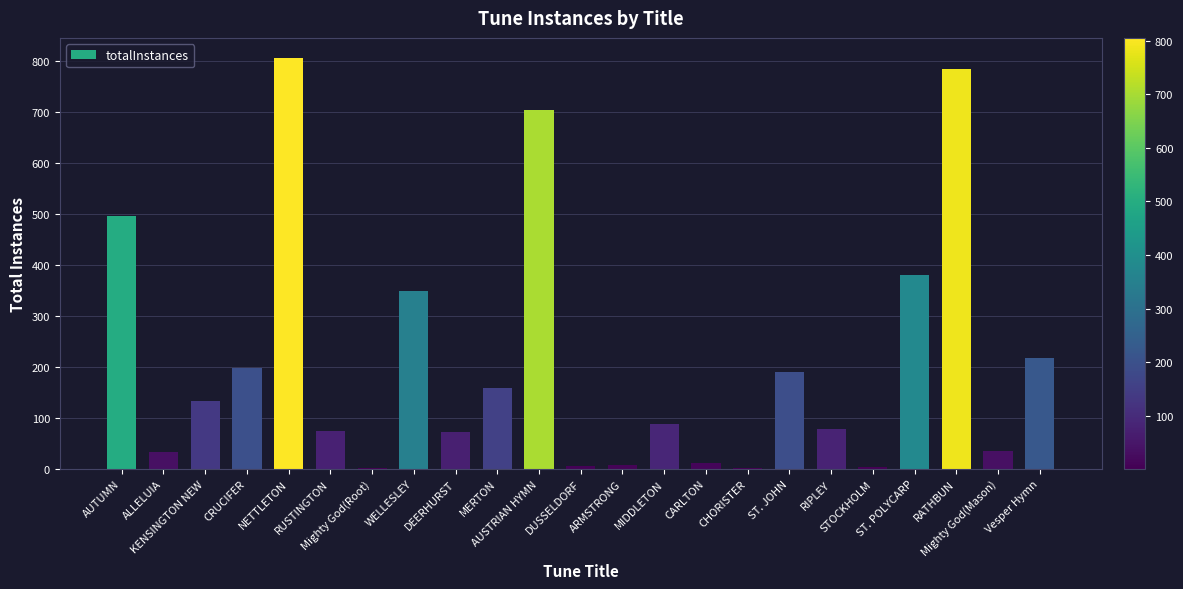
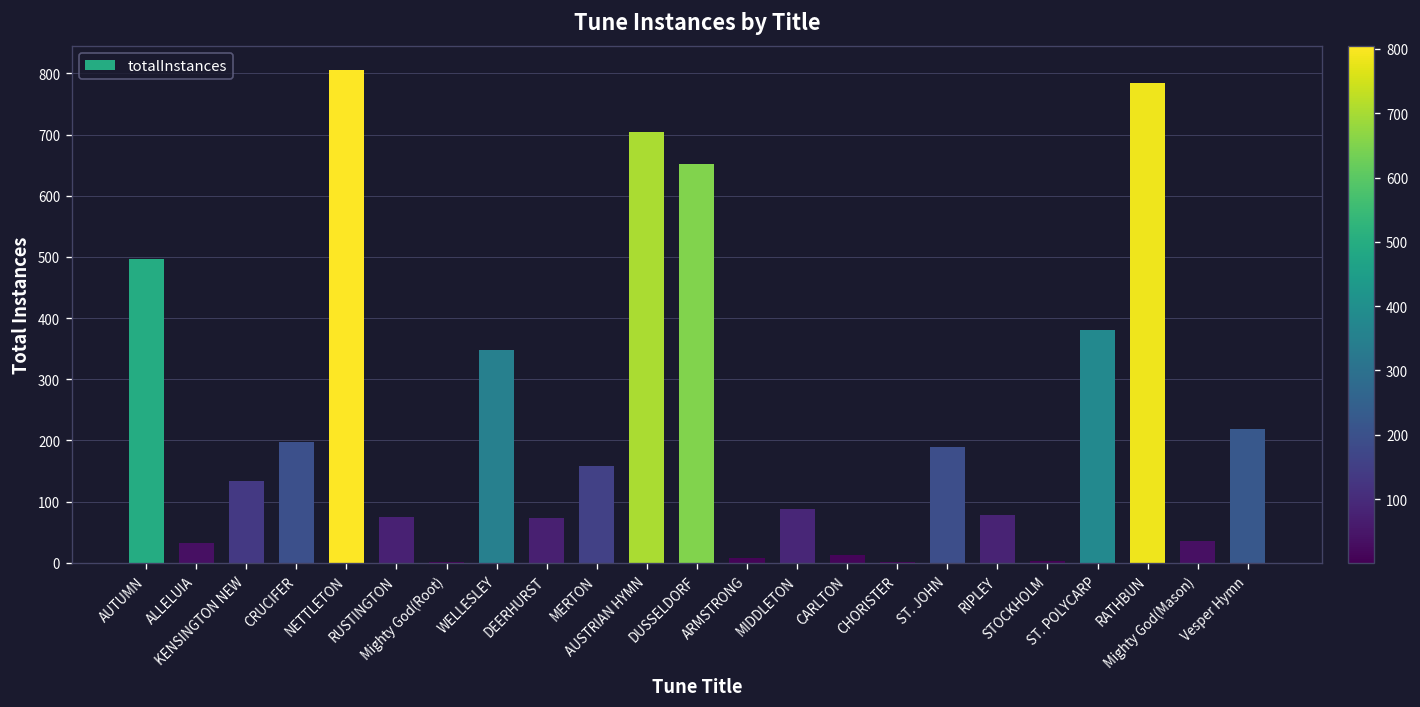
  {
    "AUTUMN": 500,
    "ALLELUIA": 30,
    "KENSINGTON NEW": 130,
    "CRUCIFER": 200,
    "NETTLETON": 810,
    "RUSTINGTON": 80,
    "WELLESLEY": 350,
    "DEERHURST": 70,
    "MERTON": 160,
    "AUSTRIAN HYMN": 700,
-   "DUSSELDORF": 10,
+   "DUSSELDORF": 650,
    "ARMSTRONG": 10,
    "MIDDLETON": 90,
    "CARLTON": 10,
    "ST. JOHN": 190,
    "RIPLEY": 80,
    "ST. POLYCARP": 380,
    "RATHBUN": 790,
    "Mighty God(Mason)": 40,
    "Vesper Hymn": 220
  }
